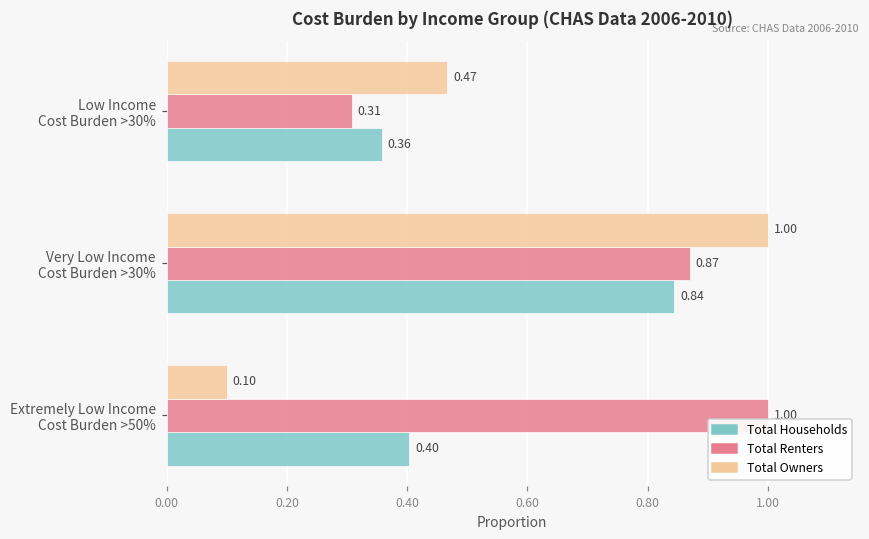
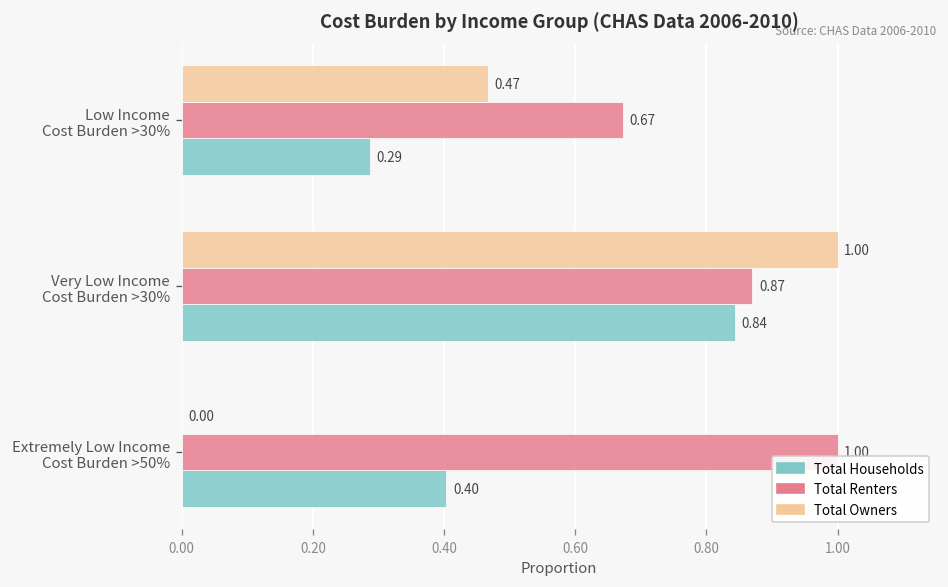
  {
    "Total Households": {
-     "Low Income Cost Burden >30%": 0.36,
+     "Low Income Cost Burden >30%": 0.29,
      "Very Low Income Cost Burden >30%": 0.84,
      "Extremely Low Income Cost Burden >50%": 0.40
    },
    "Total Renters": {
-     "Low Income Cost Burden >30%": 0.31,
+     "Low Income Cost Burden >30%": 0.67,
      "Very Low Income Cost Burden >30%": 0.87,
      "Extremely Low Income Cost Burden >50%": 1.00
    },
    "Total Owners": {
      "Low Income Cost Burden >30%": 0.47,
      "Very Low Income Cost Burden >30%": 1.00,
-     "Extremely Low Income Cost Burden >50%": 0.10
+     "Extremely Low Income Cost Burden >50%": 0.00
    }
  }
